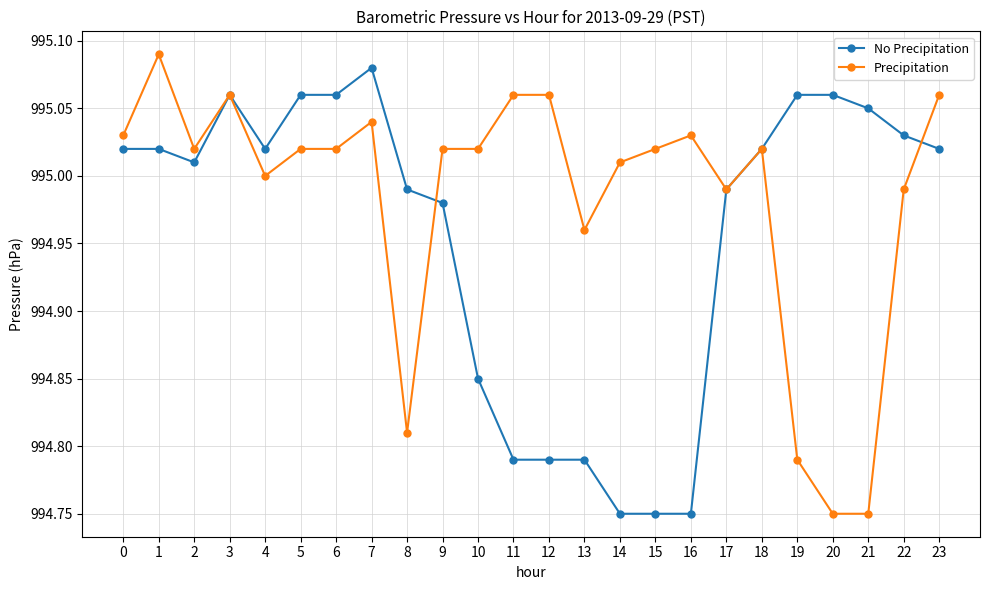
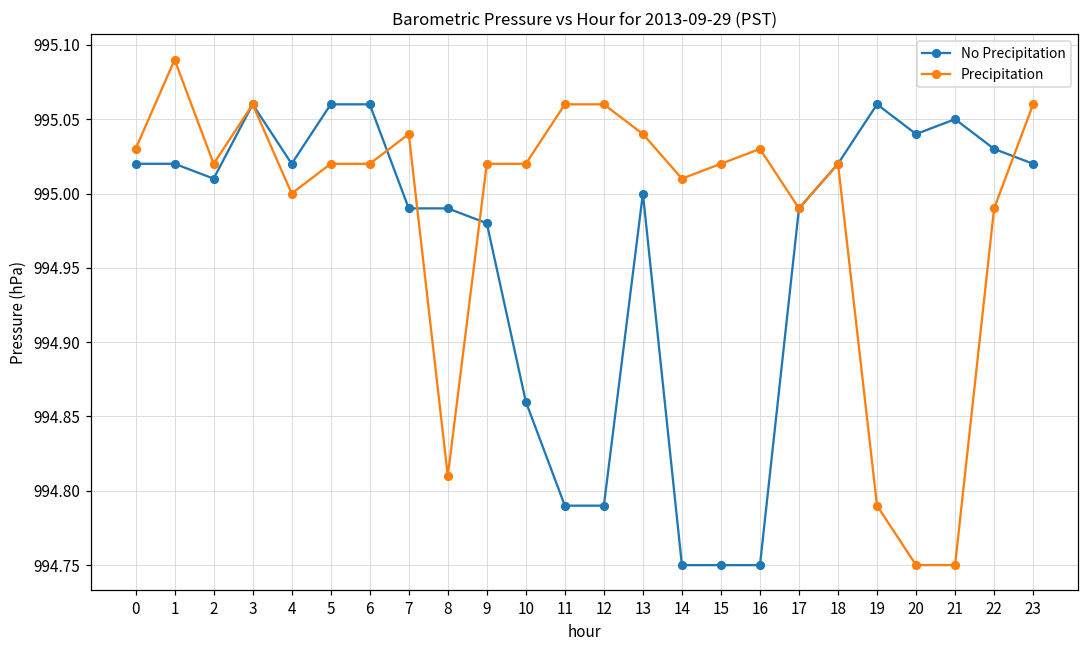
  {
    "No Precipitation": {
      "0": 995.02,
      "1": 995.02,
      "2": 995.01,
      "4": 995.02,
      "5": 995.06,
      "6": 995.06,
-     "7": 995.08,
+     "7": 994.99,
      "8": 994.99,
      "9": 994.98,
-     "10": 994.85,
+     "10": 994.86,
      "11": 994.79,
      "12": 994.79,
-     "13": 994.79,
+     "13": 995.00,
      "14": 994.75,
      "15": 994.75,
      "16": 994.75,
      "19": 995.06,
-     "20": 995.06,
+     "20": 995.04,
      "21": 995.05,
      "22": 995.03,
      "23": 995.02
    },
    "Precipitation": {
      "0": 995.03,
      "1": 995.09,
      "2": 995.02,
      "4": 995.00,
      "5": 995.02,
      "6": 995.02,
      "7": 995.04,
      "8": 994.81,
      "9": 995.02,
      "10": 995.02,
      "11": 995.06,
      "12": 995.06,
-     "13": 994.96,
+     "13": 995.04,
      "14": 995.01,
      "15": 995.02,
      "16": 995.03,
      "19": 994.79,
      "20": 994.75,
      "21": 994.75,
      "22": 994.99,
      "23": 995.06
    }
  }
